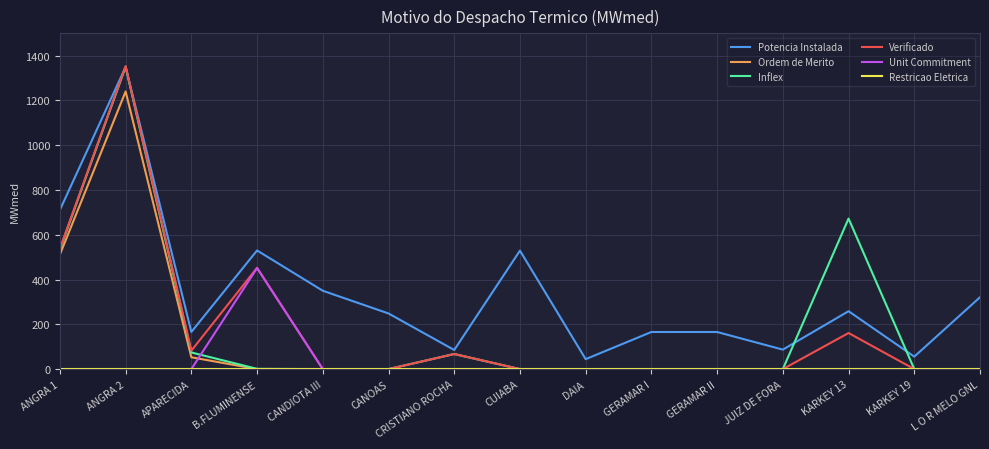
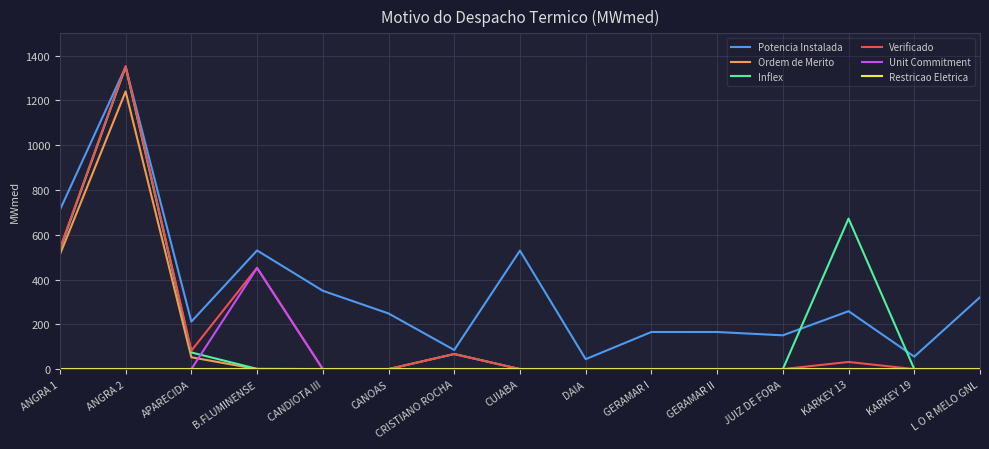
  {
    "Potencia Instalada": {
      "ANGRA 1": 710,
-     "APARECIDA": 170,
+     "APARECIDA": 210,
      "B.FLUMINENSE": 530,
      "CANDIOTA III": 350,
      "CANOAS": 250,
      "CRISTIANO ROCHA": 90,
      "CUIABA": 530,
      "DAIA": 40,
      "GERAMAR I": 170,
      "GERAMAR II": 170,
-     "JUIZ DE FORA": 90,
+     "JUIZ DE FORA": 150,
      "KARKEY 13": 260,
      "KARKEY 19": 60,
      "L O R MELO GNL": 320
    },
    "Ordem de Merito": {
      "ANGRA 1": 510,
      "ANGRA 2": 1240,
      "APARECIDA": 50
    },
    "Inflex": {
      "KARKEY 13": 670
    },
    "Verificado": {
-     "KARKEY 13": 160
+     "KARKEY 13": 30
    }
  }
